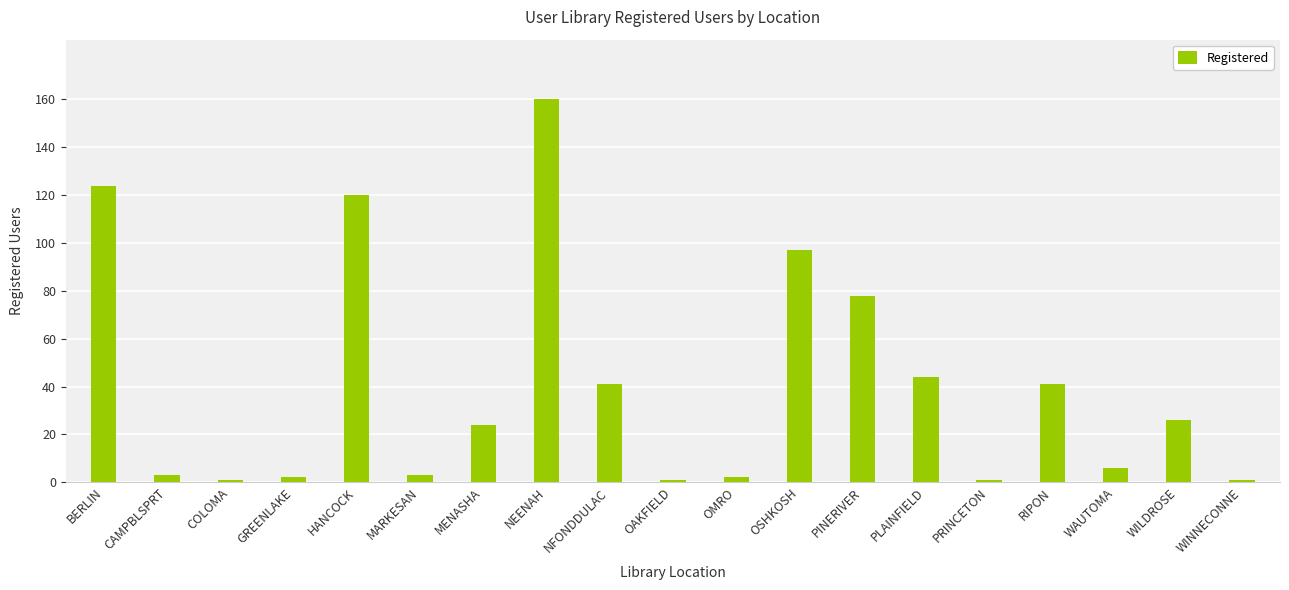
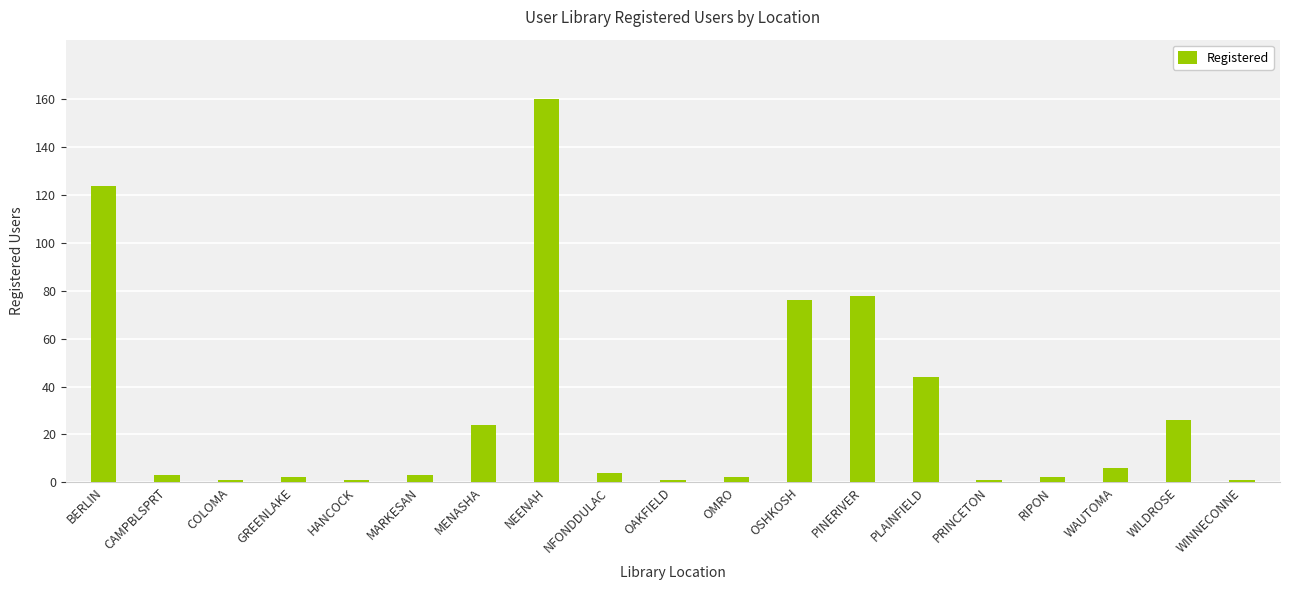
  {
    "BERLIN": 124,
    "CAMPBLSPRT": 3,
    "GREENLAKE": 2,
-   "HANCOCK": 120,
+   "HANCOCK": 1,
    "MARKESAN": 3,
    "MENASHA": 24,
    "NEENAH": 160,
-   "NFONDDULAC": 41,
+   "NFONDDULAC": 4,
    "OMRO": 2,
-   "OSHKOSH": 97,
+   "OSHKOSH": 76,
    "PINERIVER": 78,
    "PLAINFIELD": 44,
-   "RIPON": 41,
+   "RIPON": 2,
    "WAUTOMA": 6,
    "WILDROSE": 26
  }
